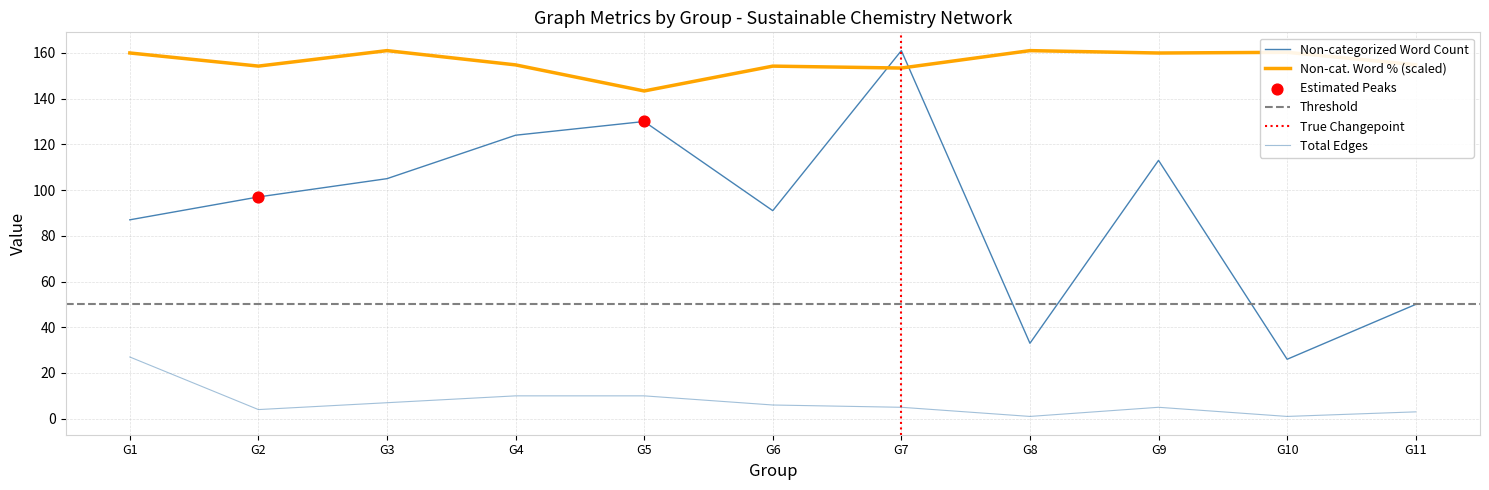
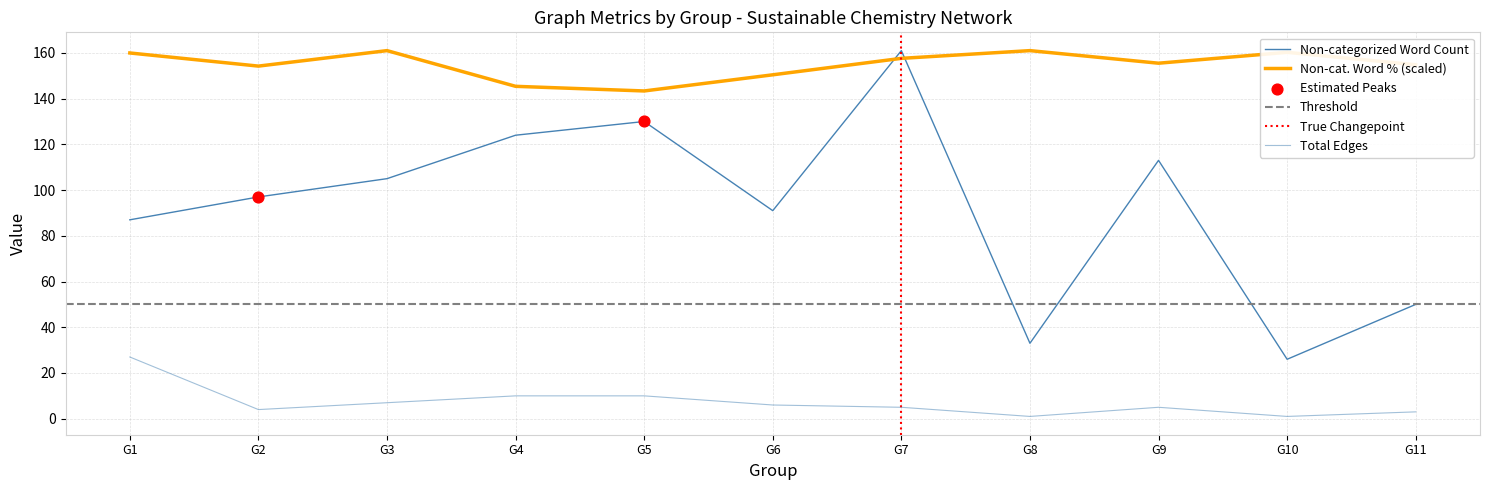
  {
    "Non-cat. Word % (scaled)": {
      "G1": 160,
      "G2": 154,
      "G3": 161,
-     "G4": 155,
+     "G4": 145,
      "G5": 143,
-     "G6": 154,
-     "G7": 153,
+     "G6": 150,
+     "G7": 158,
      "G8": 161,
-     "G9": 160
+     "G9": 155
    }
  }
